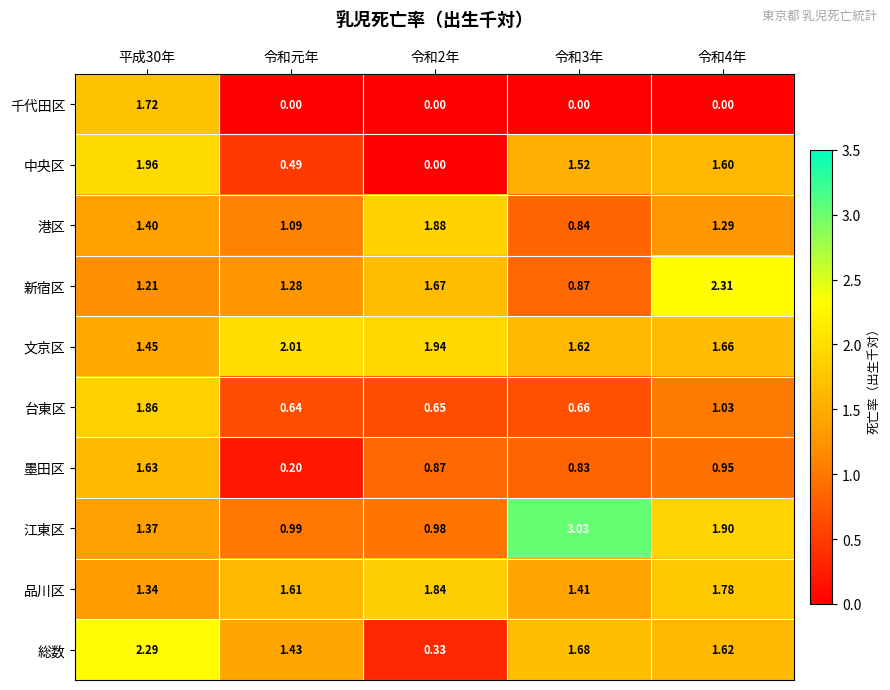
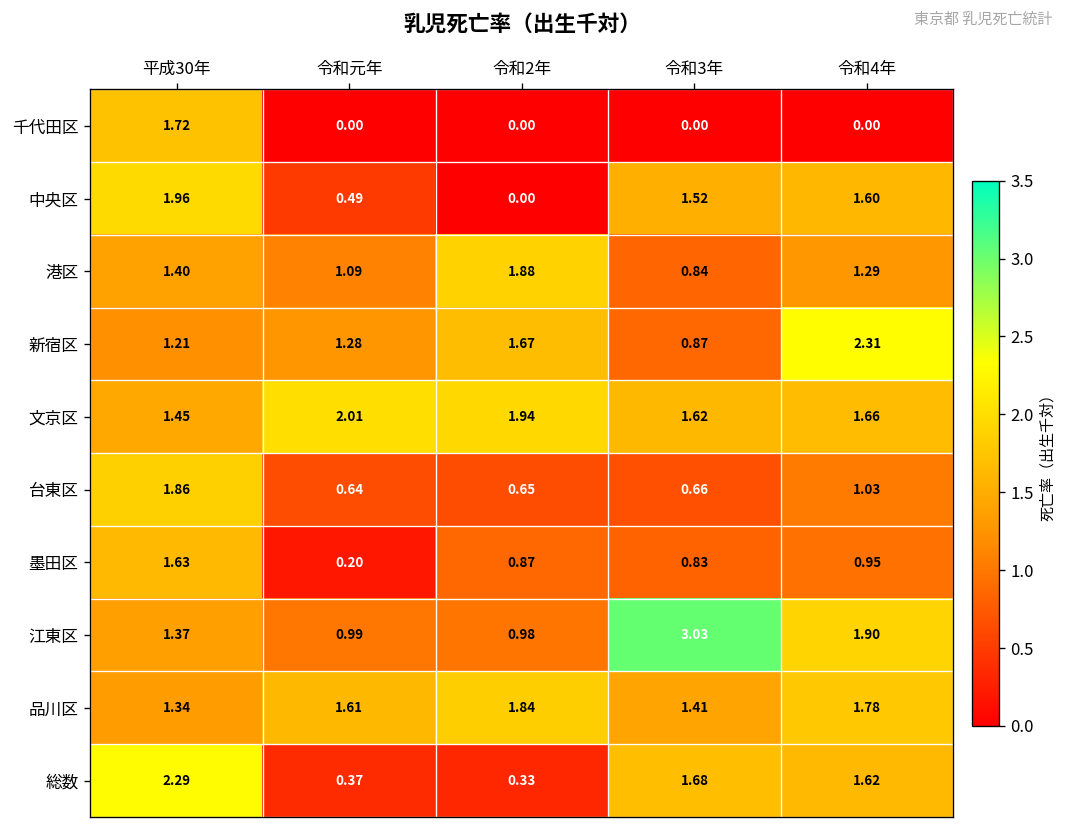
  {
    "千代田区": {
      "平成30年": 1.72,
      "令和元年": 0.00,
      "令和2年": 0.00,
      "令和3年": 0.00,
      "令和4年": 0.00
    },
    "中央区": {
      "平成30年": 1.96,
      "令和元年": 0.49,
      "令和2年": 0.00,
      "令和3年": 1.52,
      "令和4年": 1.60
    },
    "港区": {
      "平成30年": 1.40,
      "令和元年": 1.09,
      "令和2年": 1.88,
      "令和3年": 0.84,
      "令和4年": 1.29
    },
    "新宿区": {
      "平成30年": 1.21,
      "令和元年": 1.28,
      "令和2年": 1.67,
      "令和3年": 0.87,
      "令和4年": 2.31
    },
    "文京区": {
      "平成30年": 1.45,
      "令和元年": 2.01,
      "令和2年": 1.94,
      "令和3年": 1.62,
      "令和4年": 1.66
    },
    "台東区": {
      "平成30年": 1.86,
      "令和元年": 0.64,
      "令和2年": 0.65,
      "令和3年": 0.66,
      "令和4年": 1.03
    },
    "墨田区": {
      "平成30年": 1.63,
      "令和元年": 0.20,
      "令和2年": 0.87,
      "令和3年": 0.83,
      "令和4年": 0.95
    },
    "江東区": {
      "平成30年": 1.37,
      "令和元年": 0.99,
      "令和2年": 0.98,
      "令和3年": 3.03,
      "令和4年": 1.90
    },
    "品川区": {
      "平成30年": 1.34,
      "令和元年": 1.61,
      "令和2年": 1.84,
      "令和3年": 1.41,
      "令和4年": 1.78
    },
    "総数": {
      "平成30年": 2.29,
-     "令和元年": 1.43,
+     "令和元年": 0.37,
      "令和2年": 0.33,
      "令和3年": 1.68,
      "令和4年": 1.62
    }
  }
